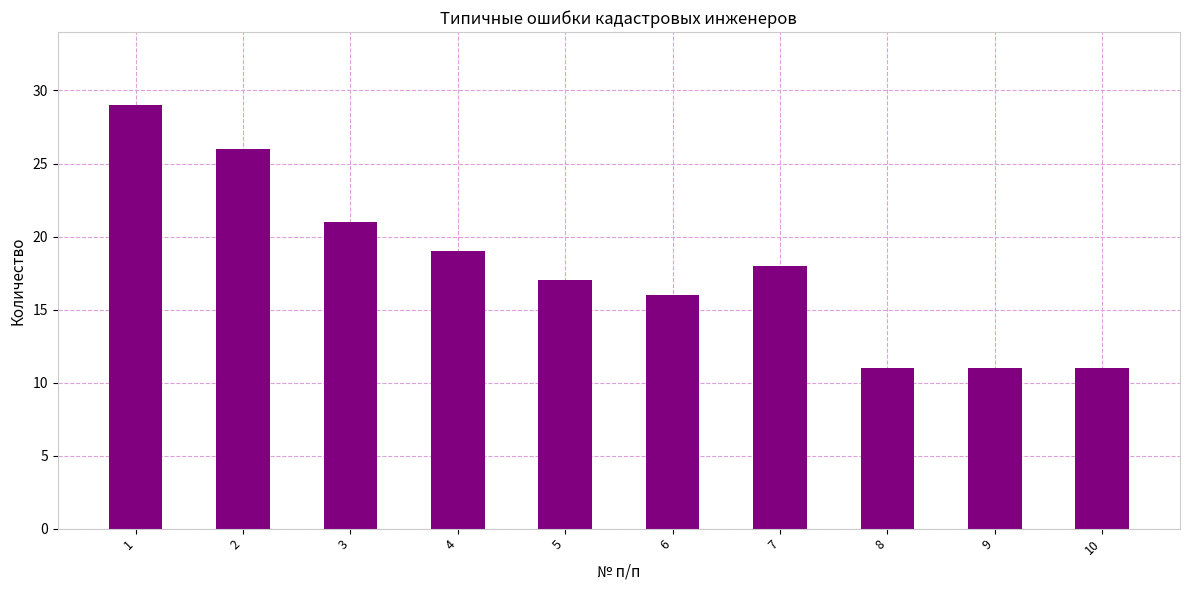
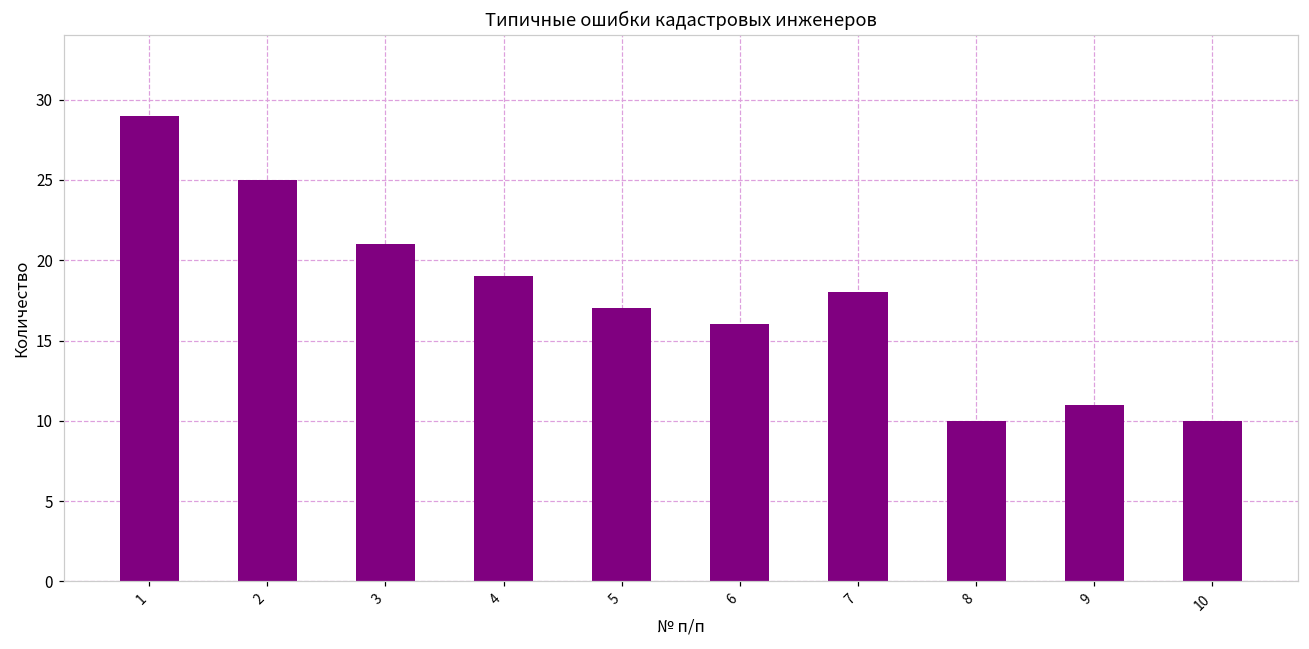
  {
    "1": 29,
-   "2": 26,
+   "2": 25,
    "3": 21,
    "4": 19,
    "5": 17,
    "6": 16,
    "7": 18,
-   "8": 11,
+   "8": 10,
    "9": 11,
-   "10": 11
+   "10": 10
  }
